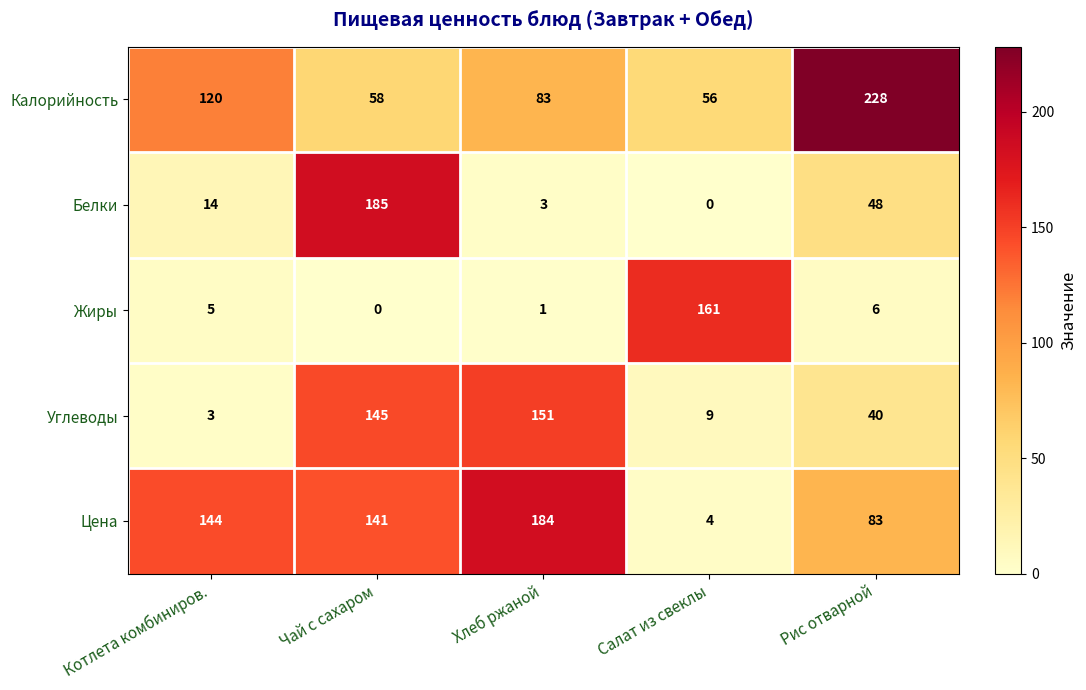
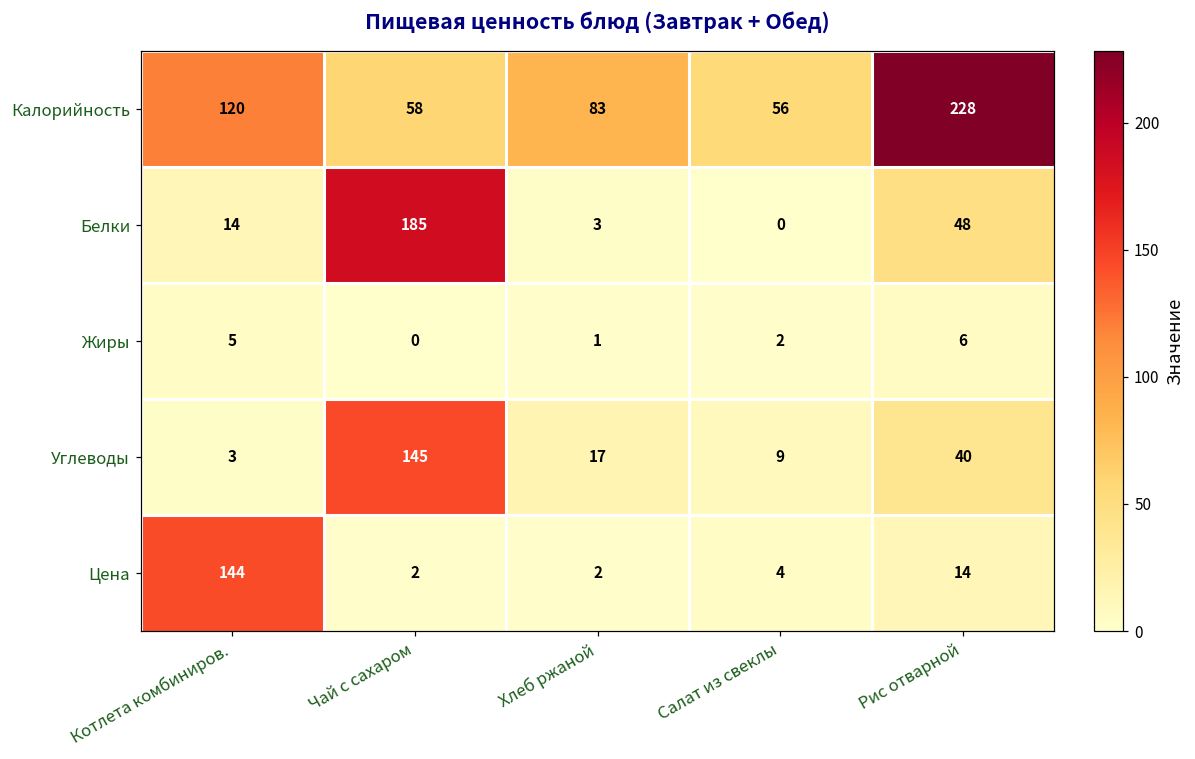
  {
    "Калорийность": {
      "Котлета комбиниров.": 120,
      "Чай с сахаром": 58,
      "Хлеб ржаной": 83,
      "Салат из свеклы": 56,
      "Рис отварной": 228
    },
    "Белки": {
      "Котлета комбиниров.": 14,
      "Чай с сахаром": 185,
      "Хлеб ржаной": 3,
      "Салат из свеклы": 0,
      "Рис отварной": 48
    },
    "Жиры": {
      "Котлета комбиниров.": 5,
      "Чай с сахаром": 0,
      "Хлеб ржаной": 1,
-     "Салат из свеклы": 161,
+     "Салат из свеклы": 2,
      "Рис отварной": 6
    },
    "Углеводы": {
      "Котлета комбиниров.": 3,
      "Чай с сахаром": 145,
-     "Хлеб ржаной": 151,
+     "Хлеб ржаной": 17,
      "Салат из свеклы": 9,
      "Рис отварной": 40
    },
    "Цена": {
      "Котлета комбиниров.": 144,
-     "Чай с сахаром": 141,
-     "Хлеб ржаной": 184,
+     "Чай с сахаром": 2,
+     "Хлеб ржаной": 2,
      "Салат из свеклы": 4,
-     "Рис отварной": 83
+     "Рис отварной": 14
    }
  }
